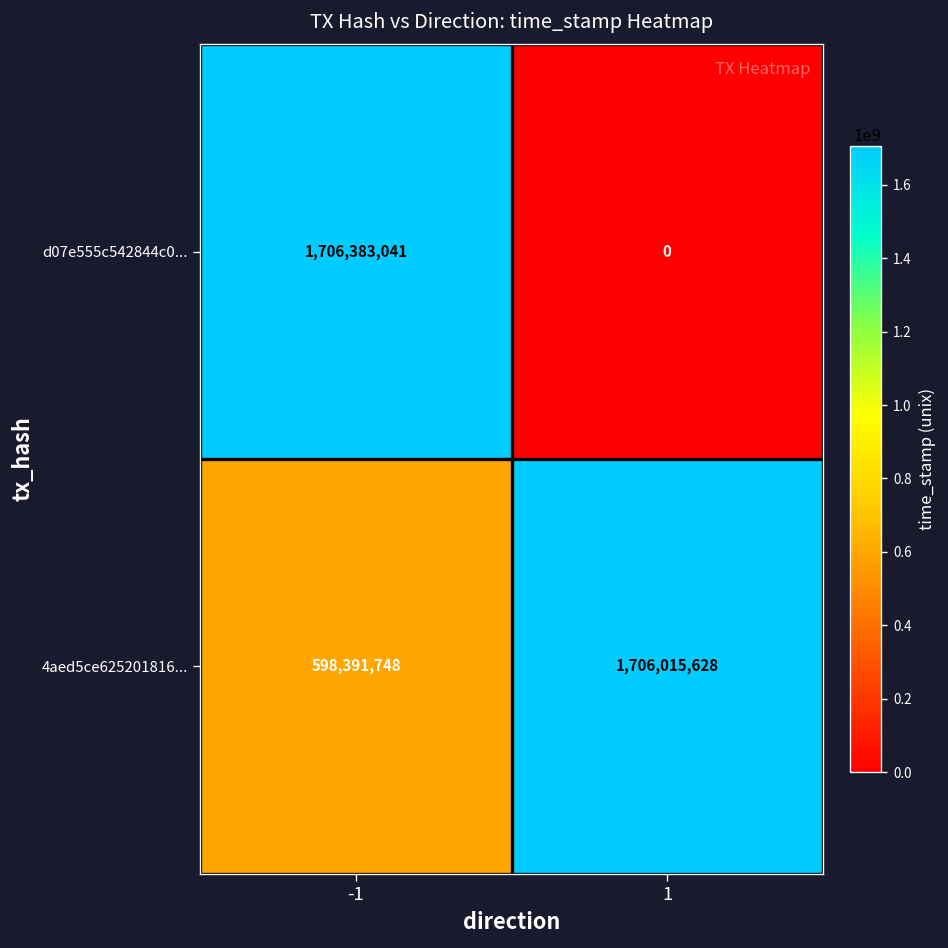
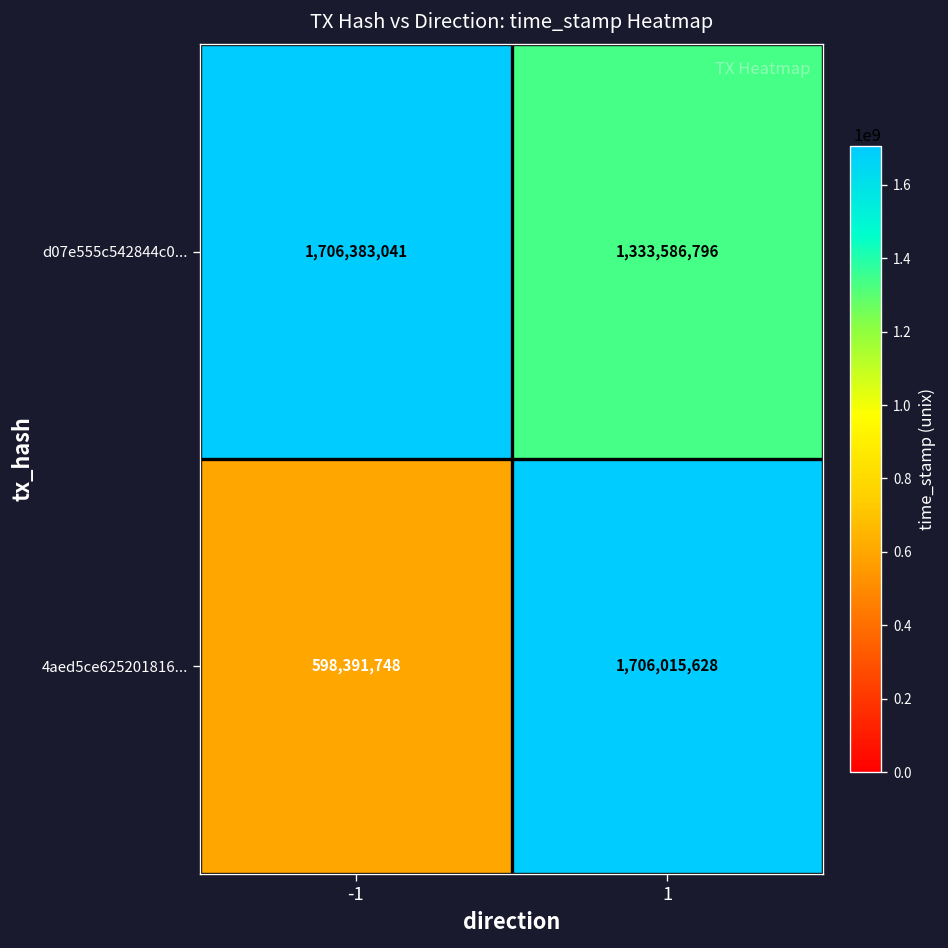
  {
    "d07e555c542844c0...": {
      "-1": "1,706,383,041",
-     "1": "0"
+     "1": "1,333,586,796"
    },
    "4aed5ce625201816...": {
      "-1": "598,391,748",
      "1": "1,706,015,628"
    }
  }
